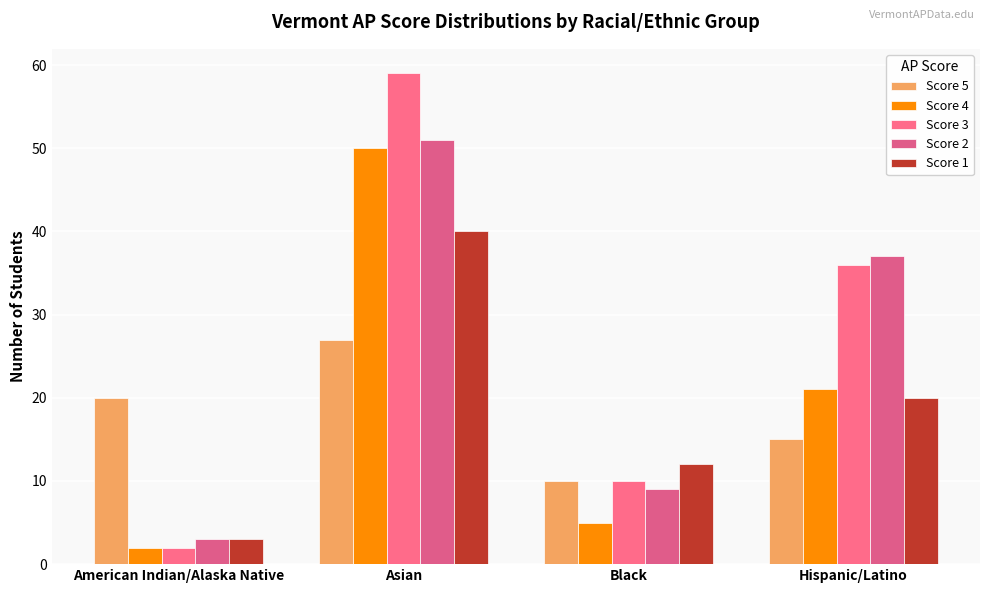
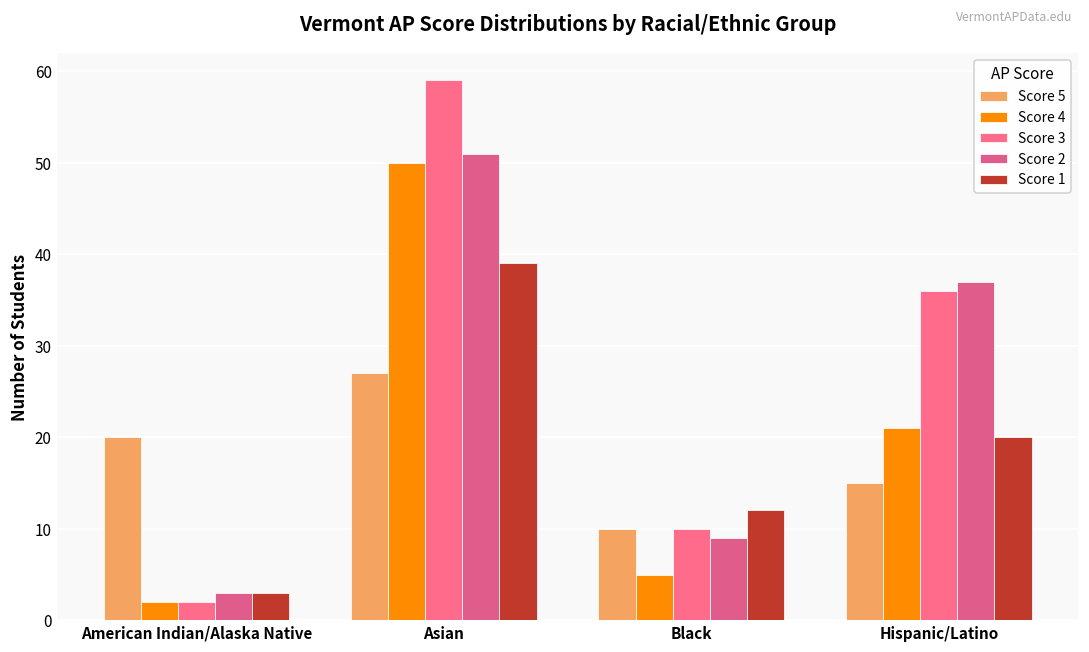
  {
    "Score 5": {
      "American Indian/Alaska Native": 20,
      "Asian": 27,
      "Black": 10,
      "Hispanic/Latino": 15
    },
    "Score 4": {
      "American Indian/Alaska Native": 2,
      "Asian": 50,
      "Black": 5,
      "Hispanic/Latino": 21
    },
    "Score 1": {
      "American Indian/Alaska Native": 3,
-     "Asian": 40,
+     "Asian": 39,
      "Black": 12,
      "Hispanic/Latino": 20
    }
  }
